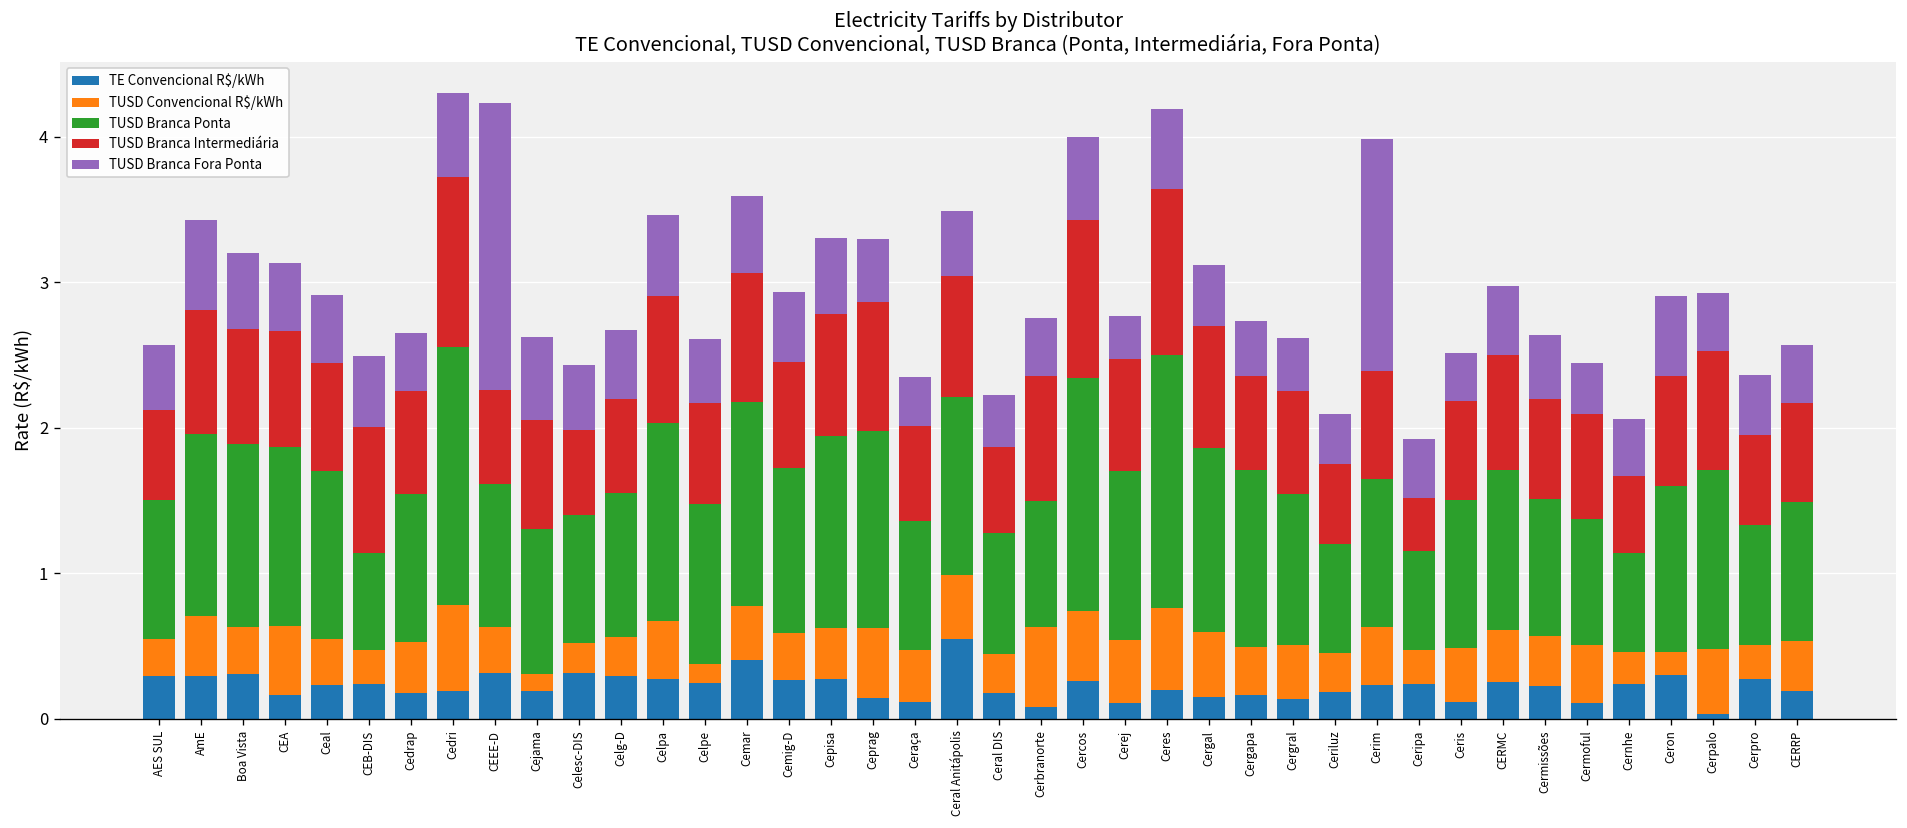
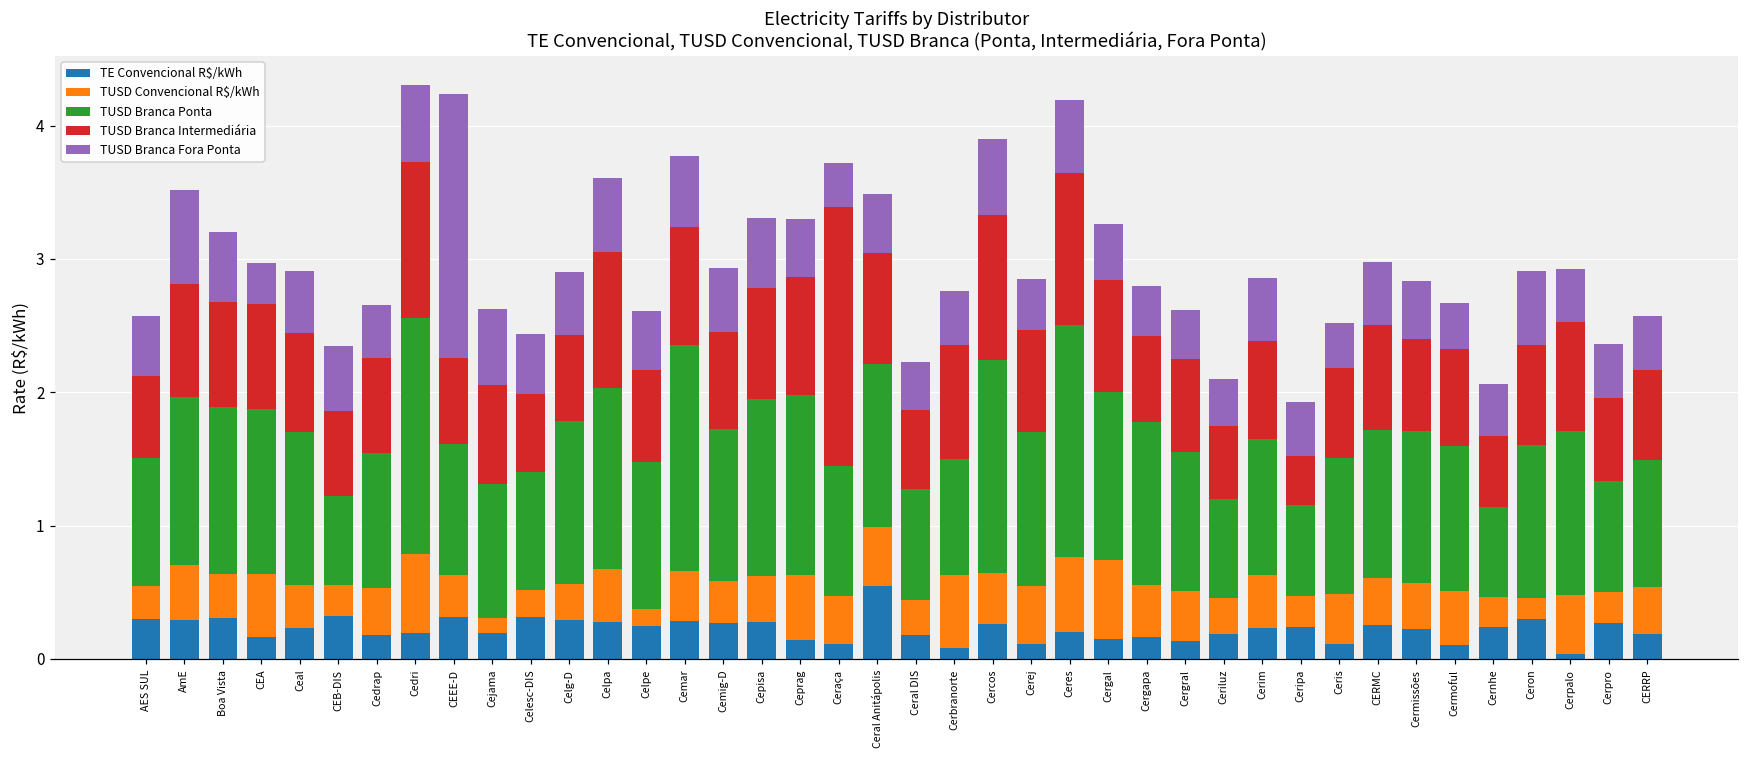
  {
    "TE Convencional R$/kWh": {
      "AES SUL": 0.30,
      "AmE": 0.29,
      "Boa Vista": 0.31,
      "CEA": 0.16,
      "Ceal": 0.23,
-     "CEB-DIS": 0.24,
+     "CEB-DIS": 0.32,
      "Cedrap": 0.18,
      "Cedri": 0.19,
      "CEEE-D": 0.32,
      "Cejama": 0.19,
      "Celesc-DIS": 0.31,
      "Celg-D": 0.29,
      "Celpa": 0.28,
      "Celpe": 0.25,
-     "Cemar": 0.40,
+     "Cemar": 0.28,
      "Cemig-D": 0.27,
      "Cepisa": 0.27,
      "Ceprag": 0.14,
      "Ceraça": 0.11,
      "Ceral Anitápolis": 0.55,
      "Ceral DIS": 0.18,
      "Cerbranorte": 0.08,
      "Cercos": 0.26,
      "Cerej": 0.11,
      "Ceres": 0.20,
      "Cergal": 0.15,
      "Cergapa": 0.17,
      "Cergral": 0.14,
      "Ceriluz": 0.19,
      "Cerim": 0.23,
      "Ceripa": 0.24,
      "Ceris": 0.11,
      "CERMC": 0.25,
      "Cermissões": 0.23,
      "Cermoful": 0.11,
      "Cernhe": 0.24,
      "Ceron": 0.30,
      "Cerpalo": 0.04,
      "Cerpro": 0.27,
      "CERRP": 0.19
    },
    "TUSD Convencional R$/kWh": {
      "AES SUL": 0.25,
      "AmE": 0.41,
      "Boa Vista": 0.33,
      "CEA": 0.47,
      "Ceal": 0.32,
      "CEB-DIS": 0.24,
      "Cedrap": 0.35,
      "Cedri": 0.59,
      "CEEE-D": 0.31,
      "Cejama": 0.11,
      "Celesc-DIS": 0.21,
      "Celg-D": 0.27,
      "Celpa": 0.39,
      "Celpe": 0.13,
      "Cemar": 0.38,
      "Cemig-D": 0.32,
      "Cepisa": 0.35,
      "Ceprag": 0.49,
      "Ceraça": 0.36,
      "Ceral Anitápolis": 0.44,
      "Ceral DIS": 0.27,
      "Cerbranorte": 0.55,
-     "Cercos": 0.48,
+     "Cercos": 0.38,
      "Cerej": 0.43,
      "Ceres": 0.57,
-     "Cergal": 0.45,
-     "Cergapa": 0.33,
+     "Cergal": 0.59,
+     "Cergapa": 0.39,
      "Cergral": 0.37,
      "Ceriluz": 0.27,
      "Cerim": 0.39,
      "Ceripa": 0.23,
      "Ceris": 0.37,
      "CERMC": 0.35,
      "Cermissões": 0.34,
      "Cermoful": 0.40,
      "Cernhe": 0.22,
      "Ceron": 0.16,
      "Cerpalo": 0.44,
      "Cerpro": 0.23,
      "CERRP": 0.35
    },
    "TUSD Branca Ponta": {
      "AES SUL": 0.96,
      "AmE": 1.26,
      "Boa Vista": 1.26,
      "CEA": 1.24,
      "Ceal": 1.15,
      "CEB-DIS": 0.67,
      "Cedrap": 1.02,
      "Cedri": 1.77,
      "CEEE-D": 0.99,
      "Cejama": 1.00,
      "Celesc-DIS": 0.88,
-     "Celg-D": 0.99,
+     "Celg-D": 1.22,
      "Celpa": 1.36,
      "Celpe": 1.10,
-     "Cemar": 1.40,
+     "Cemar": 1.70,
      "Cemig-D": 1.14,
      "Cepisa": 1.32,
      "Ceprag": 1.35,
-     "Ceraça": 0.89,
+     "Ceraça": 0.98,
      "Ceral Anitápolis": 1.22,
      "Ceral DIS": 0.83,
      "Cerbranorte": 0.87,
      "Cercos": 1.60,
      "Cerej": 1.16,
      "Ceres": 1.74,
      "Cergal": 1.26,
      "Cergapa": 1.22,
      "Cergral": 1.04,
      "Ceriluz": 0.75,
      "Cerim": 1.02,
      "Ceripa": 0.68,
      "Ceris": 1.02,
      "CERMC": 1.11,
-     "Cermissões": 0.94,
-     "Cermoful": 0.87,
+     "Cermissões": 1.14,
+     "Cermoful": 1.09,
      "Cernhe": 0.68,
      "Ceron": 1.14,
      "Cerpalo": 1.23,
      "Cerpro": 0.83,
      "CERRP": 0.96
    },
    "TUSD Branca Intermediária": {
      "AES SUL": 0.62,
      "AmE": 0.85,
      "Boa Vista": 0.79,
      "CEA": 0.79,
      "Ceal": 0.74,
-     "CEB-DIS": 0.87,
+     "CEB-DIS": 0.63,
      "Cedrap": 0.71,
      "Cedri": 1.17,
      "CEEE-D": 0.64,
      "Cejama": 0.75,
      "Celesc-DIS": 0.58,
      "Celg-D": 0.65,
-     "Celpa": 0.88,
+     "Celpa": 1.02,
      "Celpe": 0.70,
      "Cemar": 0.88,
      "Cemig-D": 0.73,
      "Cepisa": 0.84,
      "Ceprag": 0.89,
-     "Ceraça": 0.66,
+     "Ceraça": 1.94,
      "Ceral Anitápolis": 0.83,
      "Ceral DIS": 0.60,
      "Cerbranorte": 0.86,
      "Cercos": 1.09,
      "Cerej": 0.77,
      "Ceres": 1.14,
      "Cergal": 0.84,
      "Cergapa": 0.65,
      "Cergral": 0.70,
      "Ceriluz": 0.55,
      "Cerim": 0.74,
      "Ceripa": 0.36,
      "Ceris": 0.68,
      "CERMC": 0.79,
      "Cermissões": 0.69,
      "Cermoful": 0.72,
      "Cernhe": 0.53,
      "Ceron": 0.75,
      "Cerpalo": 0.82,
      "Cerpro": 0.62,
      "CERRP": 0.68
    },
    "TUSD Branca Fora Ponta": {
      "AES SUL": 0.45,
-     "AmE": 0.62,
+     "AmE": 0.71,
      "Boa Vista": 0.53,
-     "CEA": 0.47,
+     "CEA": 0.31,
      "Ceal": 0.46,
      "CEB-DIS": 0.49,
      "Cedrap": 0.40,
      "Cedri": 0.58,
      "CEEE-D": 1.98,
      "Cejama": 0.57,
      "Celesc-DIS": 0.45,
      "Celg-D": 0.47,
      "Celpa": 0.55,
      "Celpe": 0.44,
      "Cemar": 0.53,
      "Cemig-D": 0.48,
      "Cepisa": 0.52,
      "Ceprag": 0.43,
      "Ceraça": 0.33,
      "Ceral Anitápolis": 0.44,
      "Ceral DIS": 0.36,
      "Cerbranorte": 0.40,
      "Cercos": 0.57,
-     "Cerej": 0.30,
+     "Cerej": 0.38,
      "Ceres": 0.55,
      "Cergal": 0.42,
      "Cergapa": 0.38,
      "Cergral": 0.37,
      "Ceriluz": 0.35,
-     "Cerim": 1.60,
+     "Cerim": 0.47,
      "Ceripa": 0.41,
      "Ceris": 0.33,
      "CERMC": 0.47,
      "Cermissões": 0.44,
      "Cermoful": 0.35,
      "Cernhe": 0.39,
      "Ceron": 0.55,
      "Cerpalo": 0.40,
      "Cerpro": 0.41,
      "CERRP": 0.40
    }
  }
